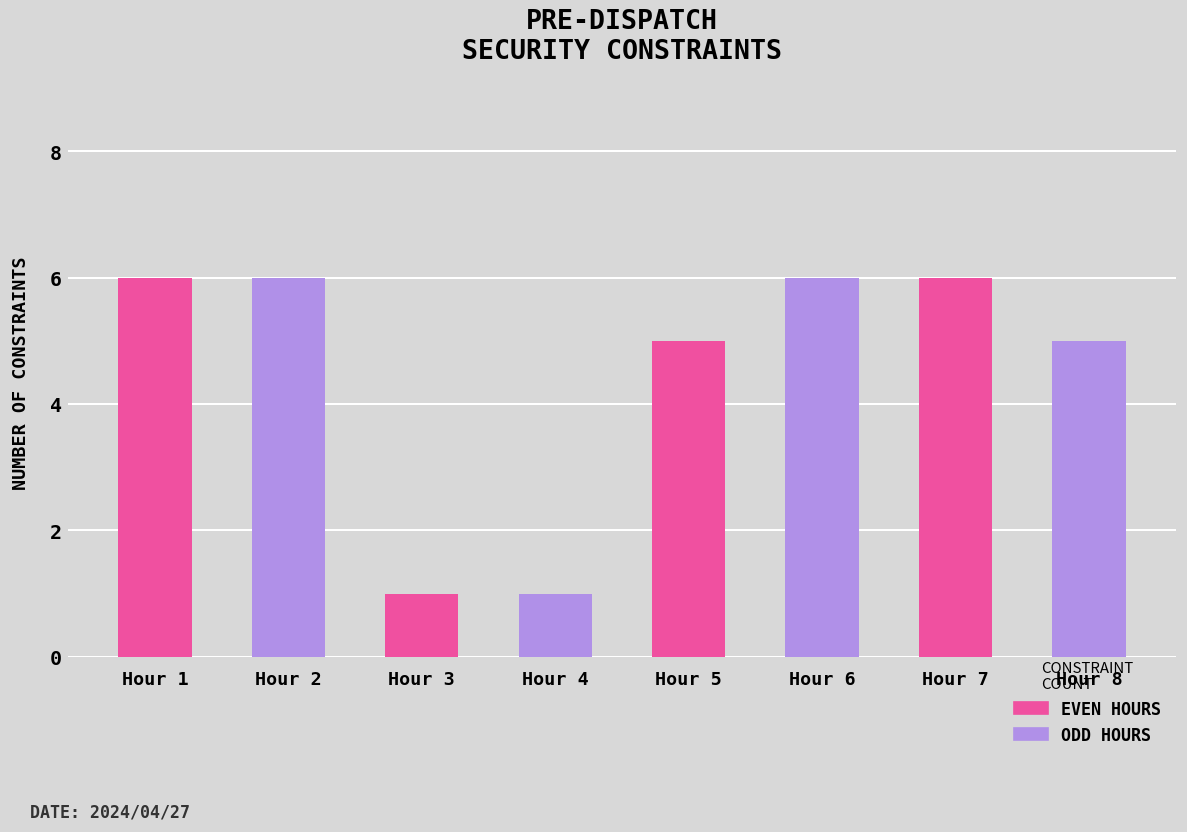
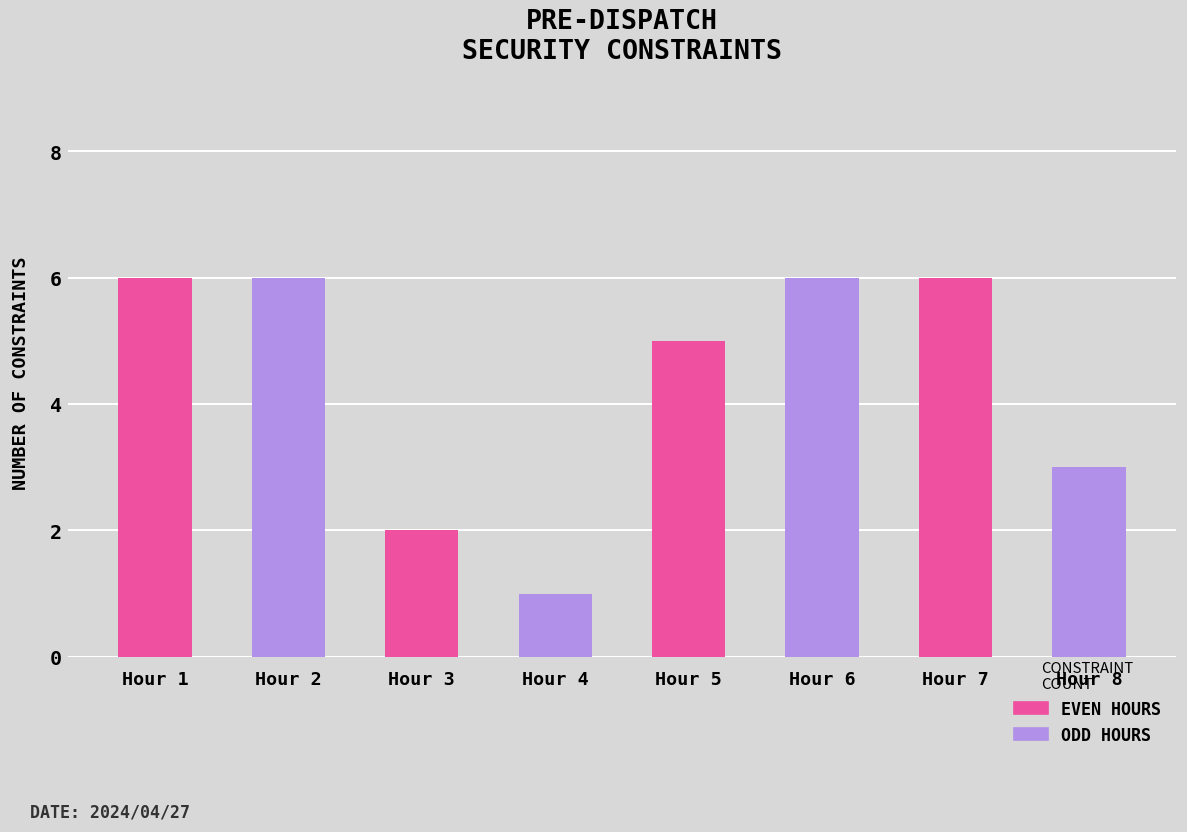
  {
    "Hour 1": 6,
    "Hour 2": 6,
-   "Hour 3": 1,
+   "Hour 3": 2,
    "Hour 4": 1,
    "Hour 5": 5,
    "Hour 6": 6,
    "Hour 7": 6,
-   "Hour 8": 5
+   "Hour 8": 3
  }
